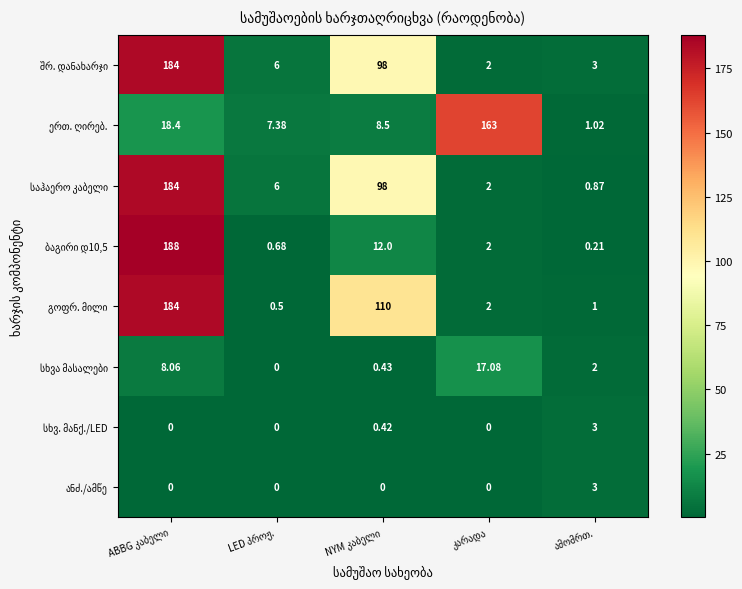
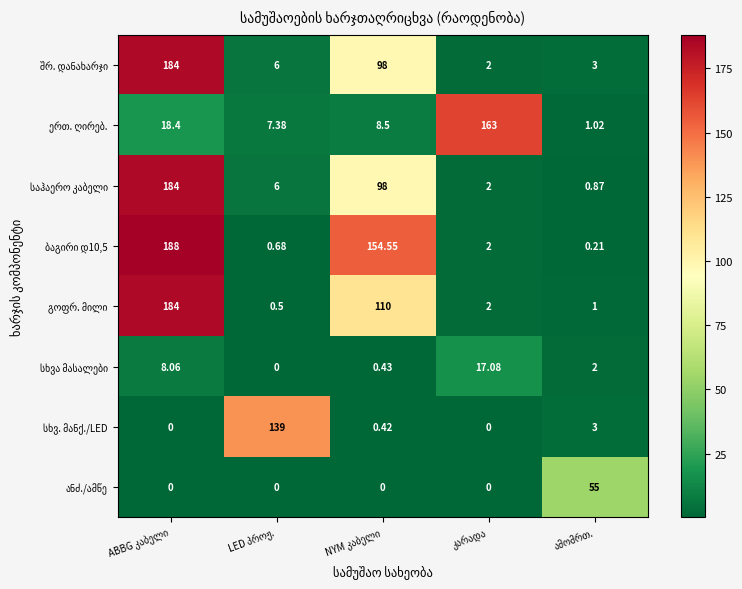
  {
    "შრ. დანახარჯი": {
      "ABBG კაბელი": 184,
      "LED პროჟ.": 6,
      "NYM კაბელი": 98,
      "კარადა": 2,
      "ამომრთ.": 3
    },
    "ერთ. ღირებ.": {
      "ABBG კაბელი": 18.4,
      "LED პროჟ.": 7.38,
      "NYM კაბელი": 8.5,
      "კარადა": 163,
      "ამომრთ.": 1.02
    },
    "საჰაერო კაბელი": {
      "ABBG კაბელი": 184,
      "LED პროჟ.": 6,
      "NYM კაბელი": 98,
      "კარადა": 2,
      "ამომრთ.": 0.87
    },
    "ბაგირი დ10,5": {
      "ABBG კაბელი": 188,
      "LED პროჟ.": 0.68,
-     "NYM კაბელი": 12.0,
+     "NYM კაბელი": 154.55,
      "კარადა": 2,
      "ამომრთ.": 0.21
    },
    "გოფრ. მილი": {
      "ABBG კაბელი": 184,
      "LED პროჟ.": 0.5,
      "NYM კაბელი": 110,
      "კარადა": 2,
      "ამომრთ.": 1
    },
    "სხვა მასალები": {
      "ABBG კაბელი": 8.06,
      "LED პროჟ.": 0,
      "NYM კაბელი": 0.43,
      "კარადა": 17.08,
      "ამომრთ.": 2
    },
    "სხვ. მანქ./LED": {
      "ABBG კაბელი": 0,
-     "LED პროჟ.": 0,
+     "LED პროჟ.": 139,
      "NYM კაბელი": 0.42,
      "კარადა": 0,
      "ამომრთ.": 3
    },
    "ანძ./ამწე": {
      "ABBG კაბელი": 0,
      "LED პროჟ.": 0,
      "NYM კაბელი": 0,
      "კარადა": 0,
-     "ამომრთ.": 3
+     "ამომრთ.": 55
    }
  }
